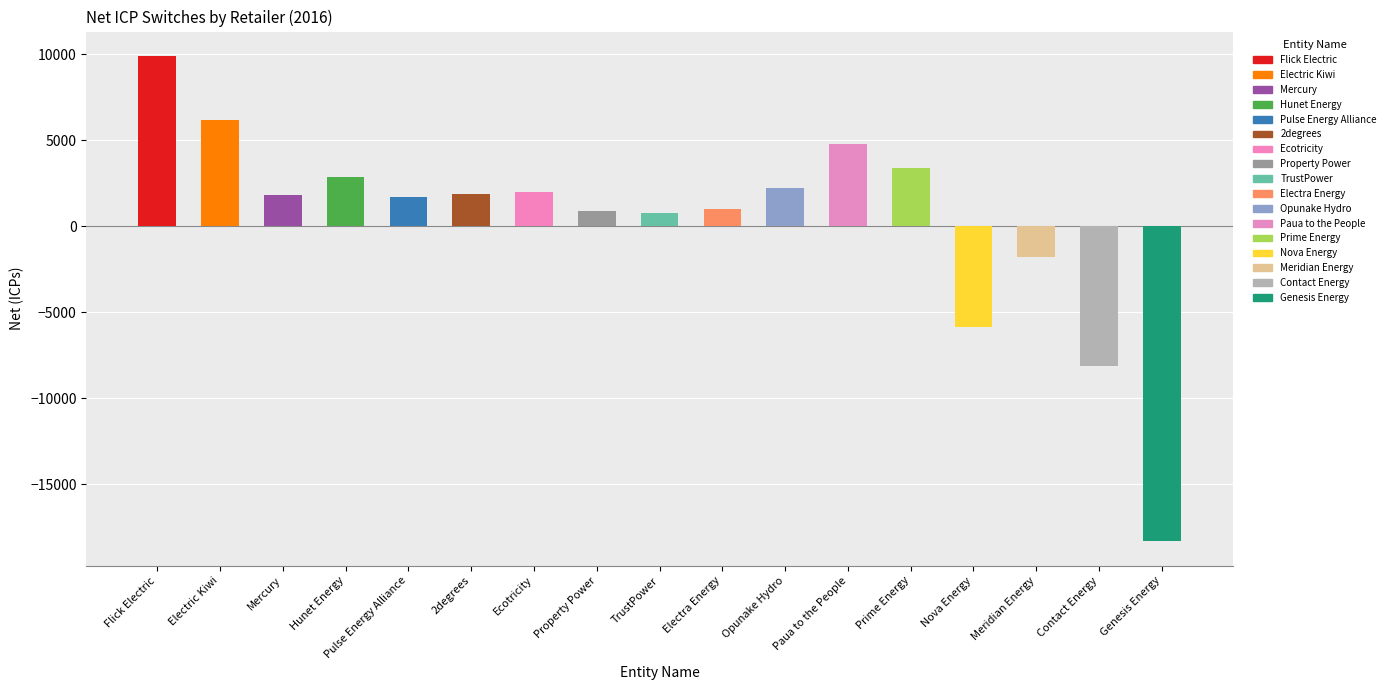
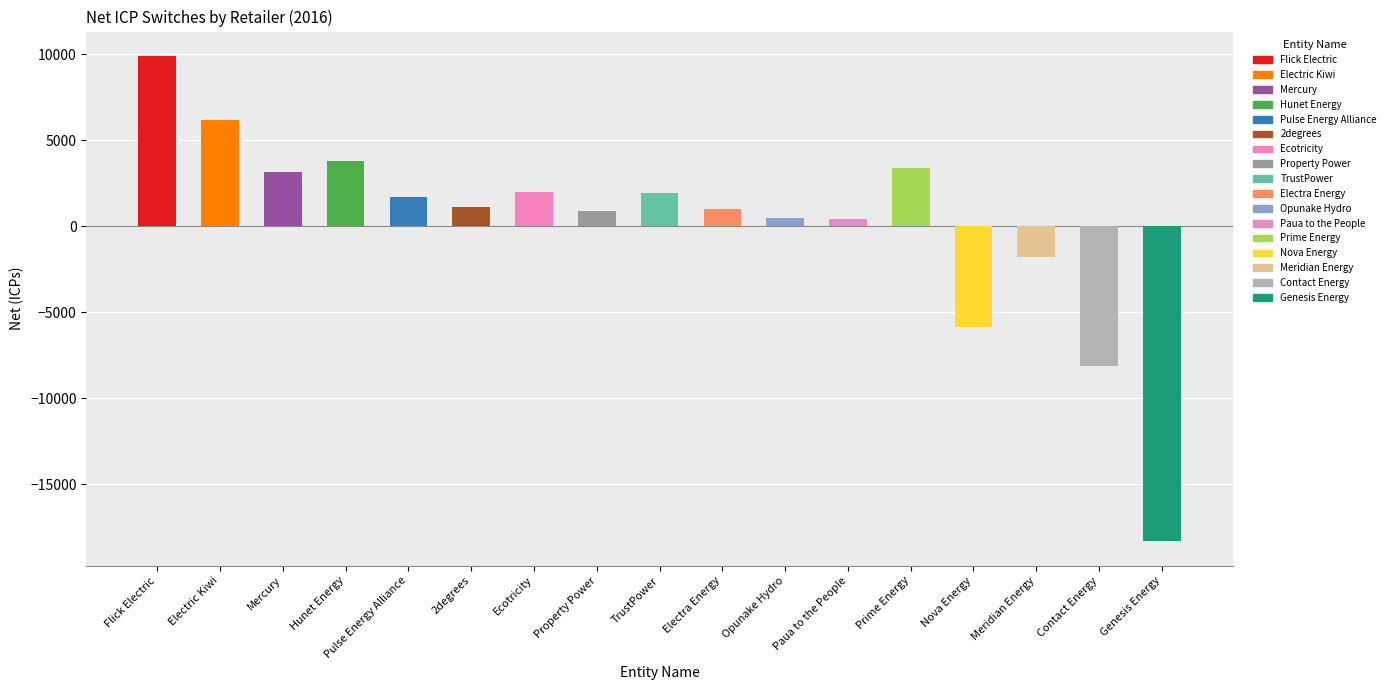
  {
    "Flick Electric": 9900,
    "Electric Kiwi": 6200,
-   "Mercury": 1800,
-   "Hunet Energy": 2900,
+   "Mercury": 3200,
+   "Hunet Energy": 3800,
    "Pulse Energy Alliance": 1700,
-   "2degrees": 1900,
+   "2degrees": 1100,
    "Ecotricity": 2000,
    "Property Power": 900,
-   "TrustPower": 800,
+   "TrustPower": 1900,
    "Electra Energy": 1000,
-   "Opunake Hydro": 2200,
-   "Paua to the People": 4800,
+   "Opunake Hydro": 500,
+   "Paua to the People": 500,
    "Prime Energy": 3400,
    "Nova Energy": -5800,
    "Meridian Energy": -1800,
    "Contact Energy": -8200,
    "Genesis Energy": -18300
  }
